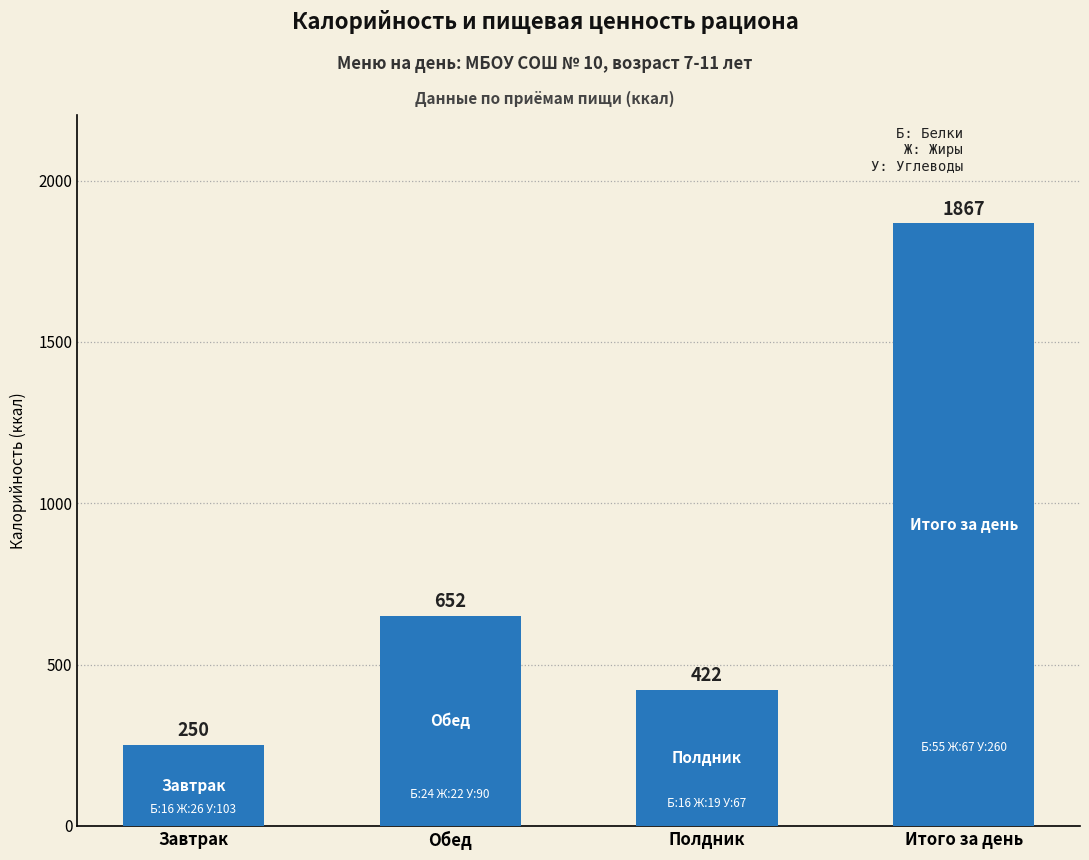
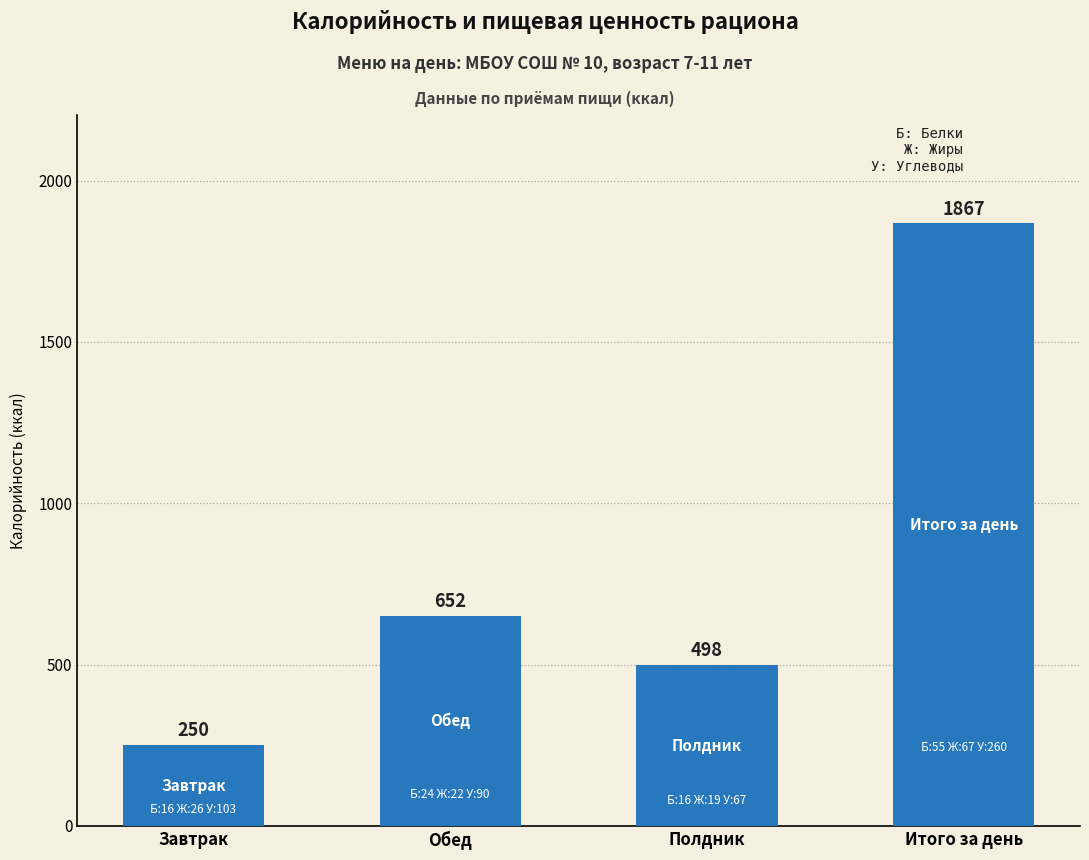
  {
    "Завтрак": 250,
    "Обед": 652,
-   "Полдник": 422,
+   "Полдник": 498,
    "Итого за день": 1867
  }
